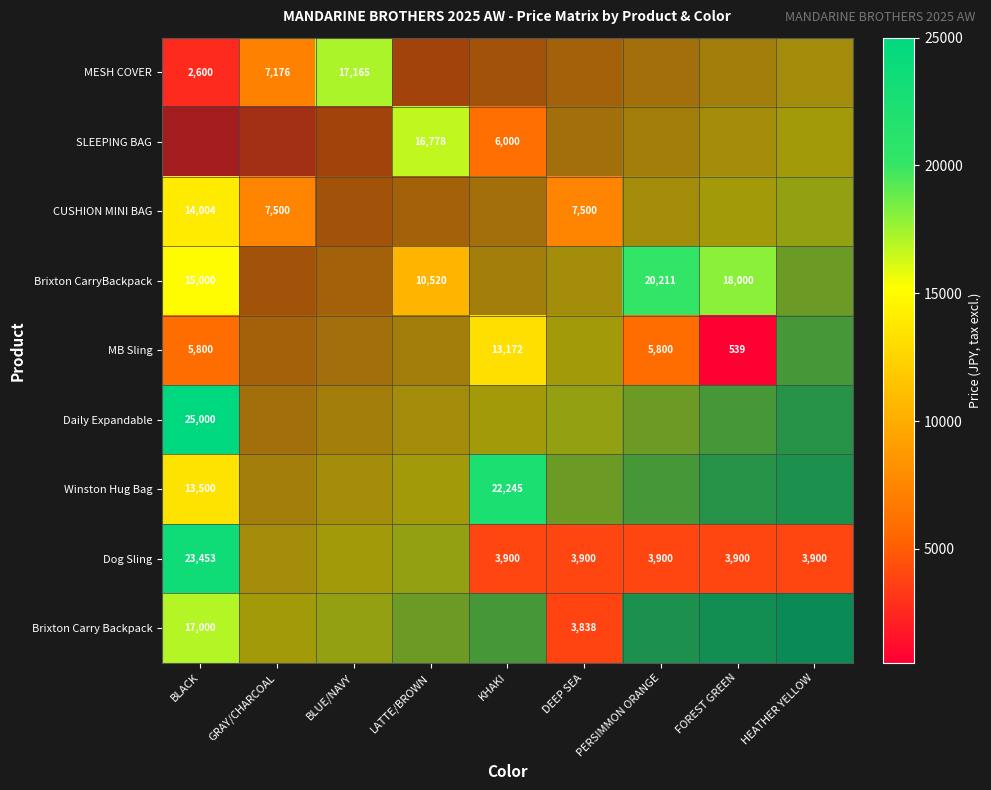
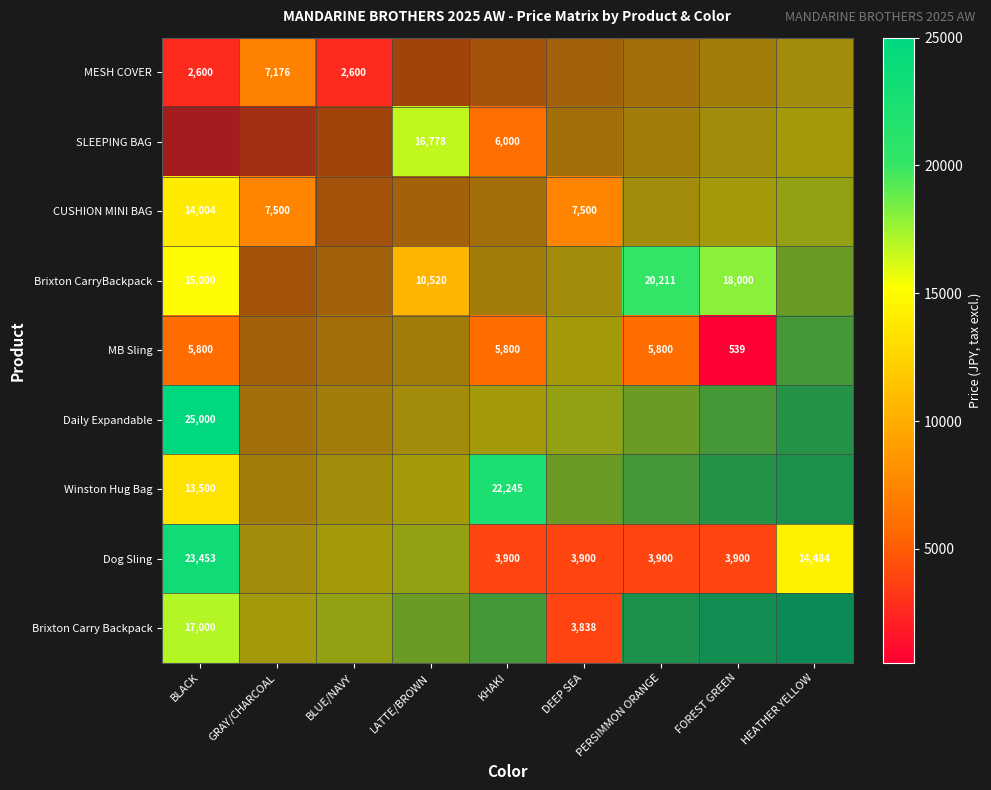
  {
    "MESH COVER": {
      "BLACK": "2,600",
      "GRAY/CHARCOAL": "7,176",
-     "BLUE/NAVY": "17,165"
+     "BLUE/NAVY": "2,600"
    },
    "SLEEPING BAG": {
      "LATTE/BROWN": "16,778",
      "KHAKI": "6,000"
    },
    "CUSHION MINI BAG": {
      "BLACK": "14,004",
      "GRAY/CHARCOAL": "7,500",
      "DEEP SEA": "7,500"
    },
    "Brixton CarryBackpack": {
      "BLACK": "15,000",
      "LATTE/BROWN": "10,520",
      "PERSIMMON ORANGE": "20,211",
      "FOREST GREEN": "18,000"
    },
    "MB Sling": {
      "BLACK": "5,800",
-     "KHAKI": "13,172",
+     "KHAKI": "5,800",
      "PERSIMMON ORANGE": "5,800",
      "FOREST GREEN": "539"
    },
    "Daily Expandable": {
      "BLACK": "25,000"
    },
    "Winston Hug Bag": {
      "BLACK": "13,500",
      "KHAKI": "22,245"
    },
    "Dog Sling": {
      "BLACK": "23,453",
      "KHAKI": "3,900",
      "DEEP SEA": "3,900",
      "PERSIMMON ORANGE": "3,900",
      "FOREST GREEN": "3,900",
-     "HEATHER YELLOW": "3,900"
+     "HEATHER YELLOW": "14,484"
    },
    "Brixton Carry Backpack": {
      "BLACK": "17,000",
      "DEEP SEA": "3,838"
    }
  }
